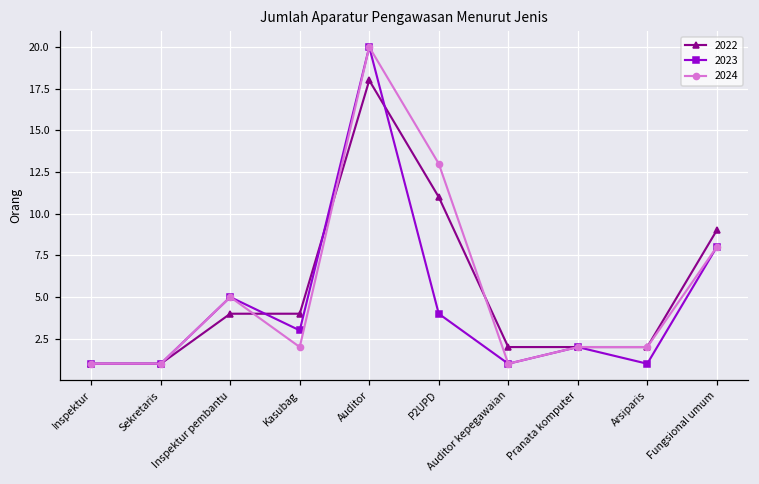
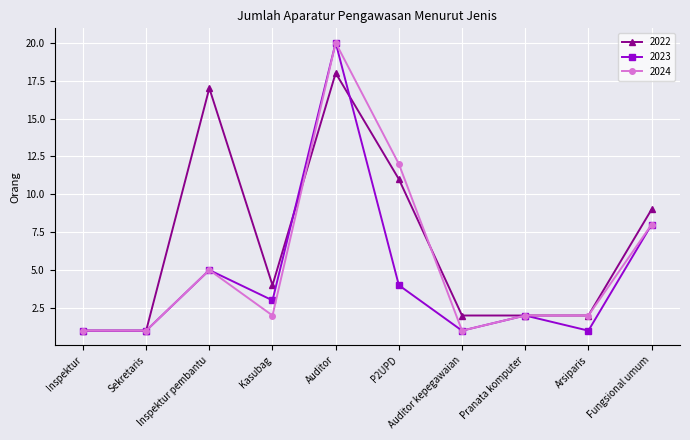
  {
    "2022": {
-     "Inspektur pembantu": 4,
+     "Inspektur pembantu": 17,
      "Kasubag": 4,
      "Auditor": 18,
      "P2UPD": 11,
      "Auditor kepegawaian": 2,
      "Fungsional umum": 9
    },
    "2023": {
      "Kasubag": 3,
      "P2UPD": 4,
      "Arsiparis": 1
    },
    "2024": {
      "Kasubag": 2,
-     "P2UPD": 13
+     "P2UPD": 12
    }
  }
